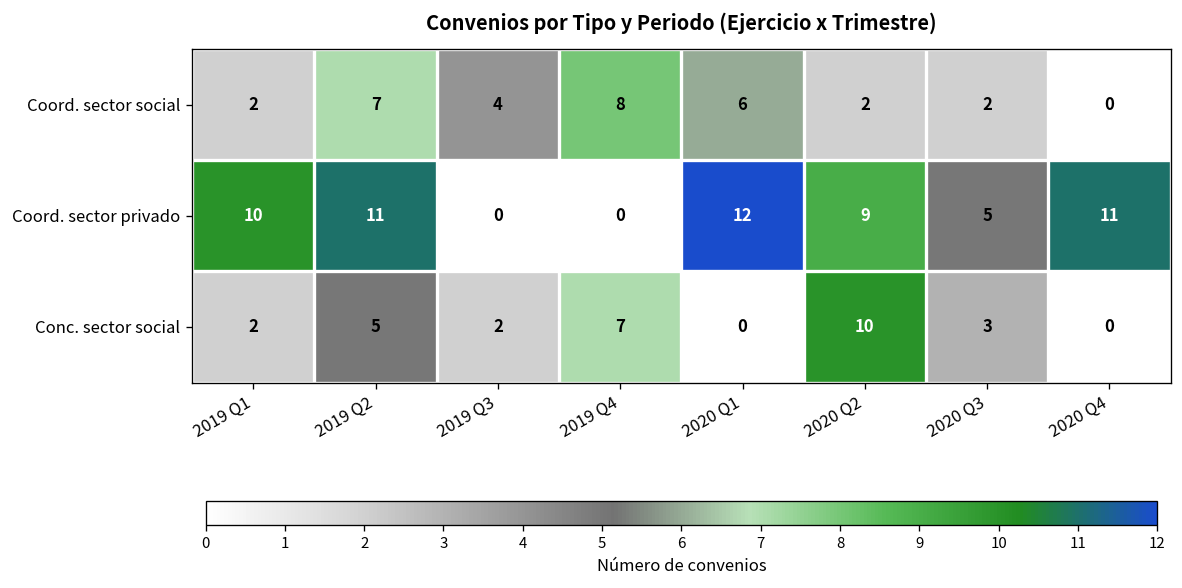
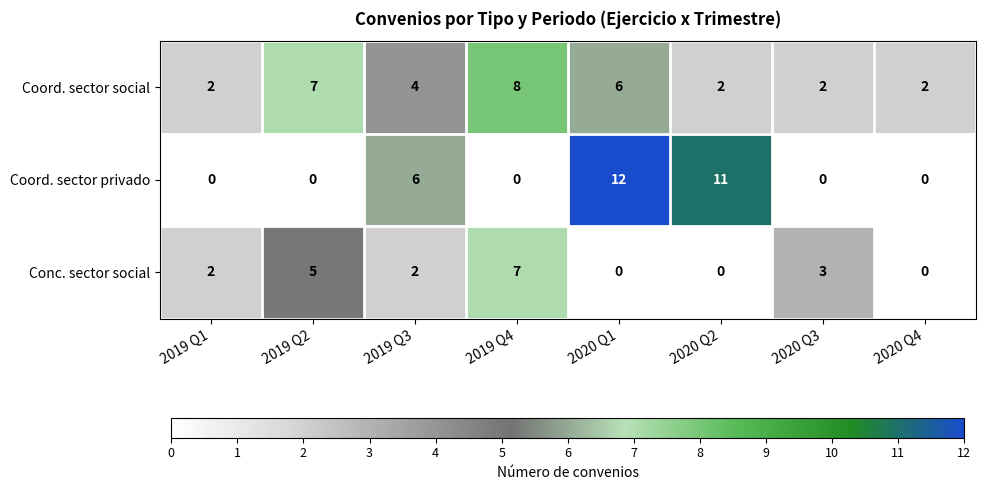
  {
    "Coord. sector social": {
      "2019 Q1": 2,
      "2019 Q2": 7,
      "2019 Q3": 4,
      "2019 Q4": 8,
      "2020 Q1": 6,
      "2020 Q2": 2,
      "2020 Q3": 2,
-     "2020 Q4": 0
+     "2020 Q4": 2
    },
    "Coord. sector privado": {
-     "2019 Q1": 10,
-     "2019 Q2": 11,
-     "2019 Q3": 0,
+     "2019 Q1": 0,
+     "2019 Q2": 0,
+     "2019 Q3": 6,
      "2019 Q4": 0,
      "2020 Q1": 12,
-     "2020 Q2": 9,
-     "2020 Q3": 5,
-     "2020 Q4": 11
+     "2020 Q2": 11,
+     "2020 Q3": 0,
+     "2020 Q4": 0
    },
    "Conc. sector social": {
      "2019 Q1": 2,
      "2019 Q2": 5,
      "2019 Q3": 2,
      "2019 Q4": 7,
      "2020 Q1": 0,
-     "2020 Q2": 10,
+     "2020 Q2": 0,
      "2020 Q3": 3,
      "2020 Q4": 0
    }
  }
